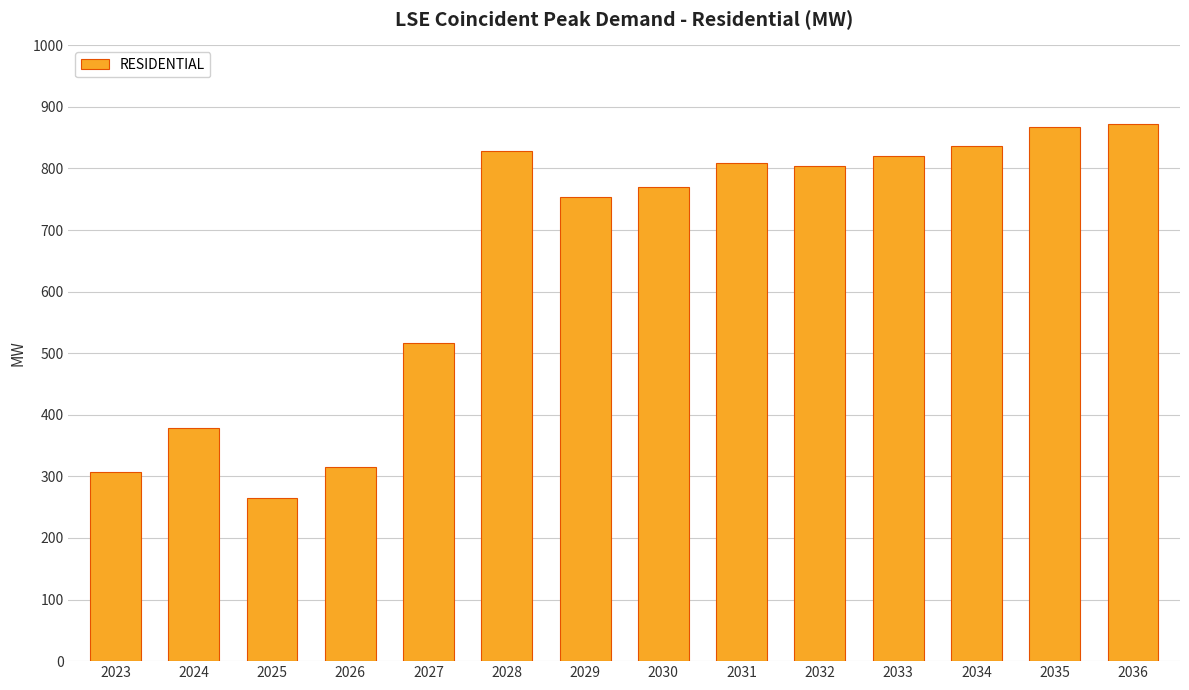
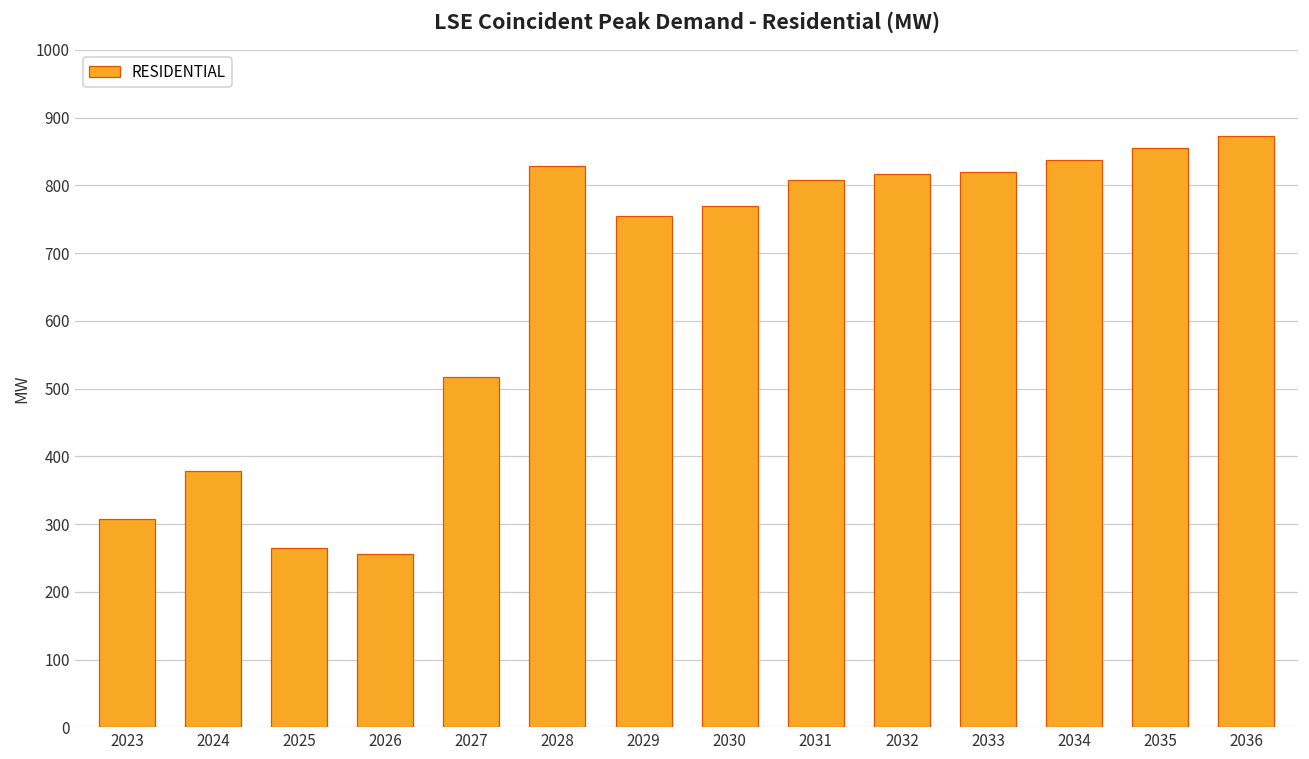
  {
    "2023": 310,
    "2024": 380,
    "2025": 260,
-   "2026": 320,
+   "2026": 260,
    "2027": 520,
    "2028": 830,
    "2029": 750,
    "2030": 770,
    "2031": 810,
-   "2032": 800,
+   "2032": 820,
    "2033": 820,
    "2034": 840,
-   "2035": 870,
+   "2035": 850,
    "2036": 870
  }
